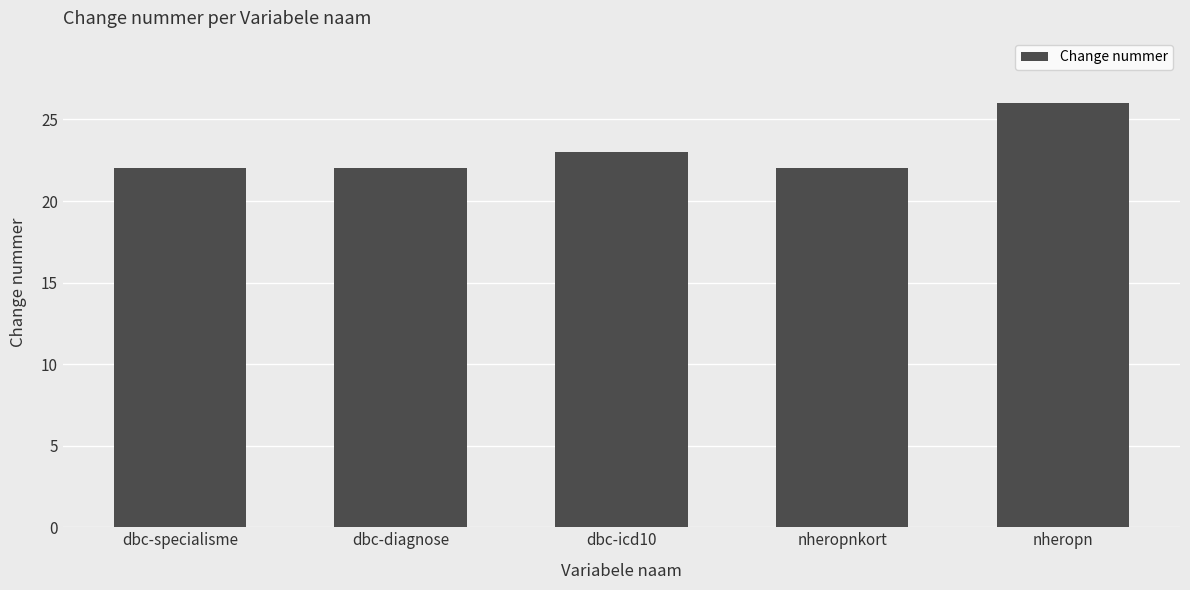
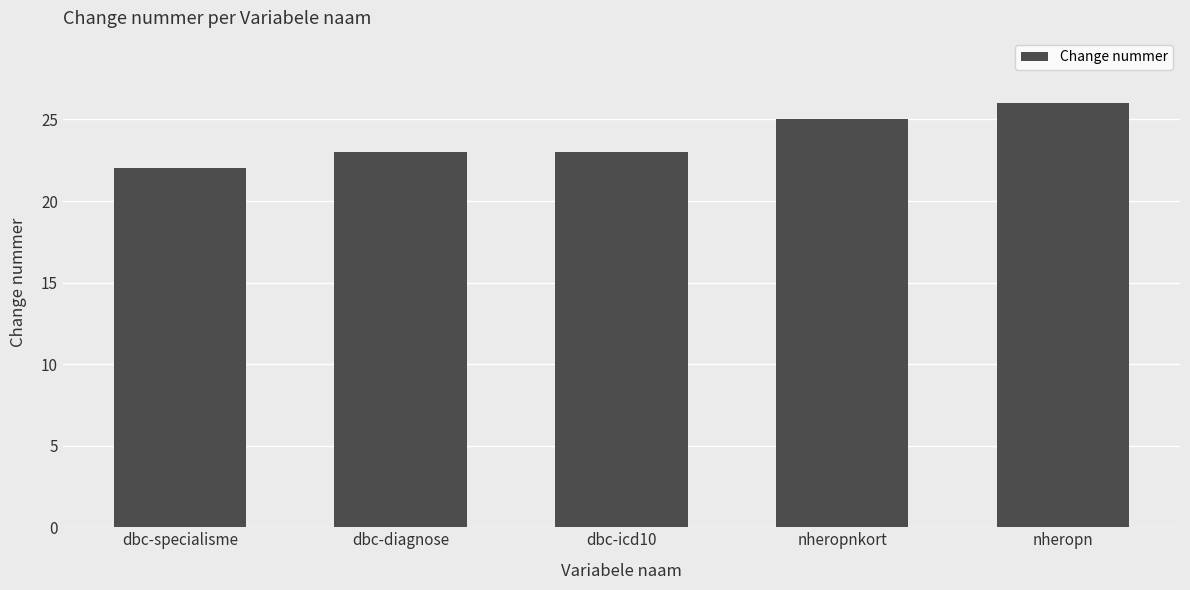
  {
    "dbc-specialisme": 22,
-   "dbc-diagnose": 22,
+   "dbc-diagnose": 23,
    "dbc-icd10": 23,
-   "nheropnkort": 22,
+   "nheropnkort": 25,
    "nheropn": 26
  }
